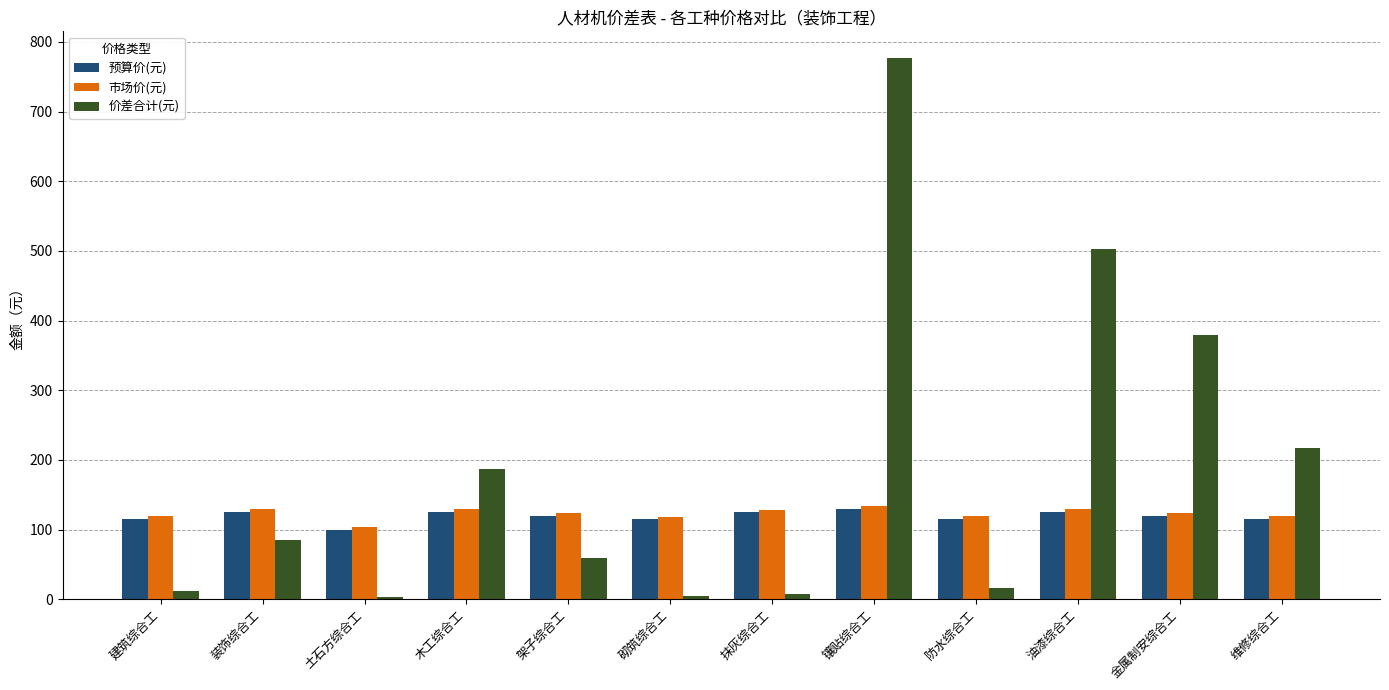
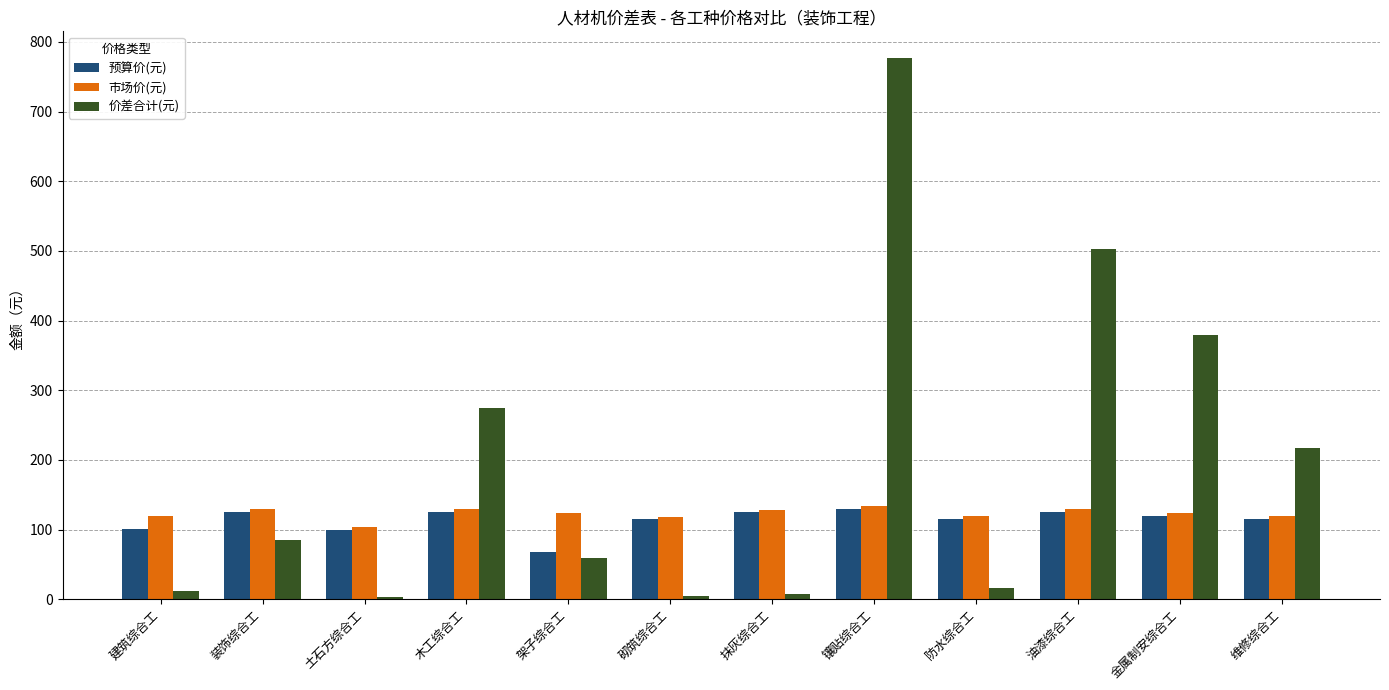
  {
    "预算价(元)": {
-     "建筑综合工": 120,
+     "建筑综合工": 100,
      "装饰综合工": 130,
      "土石方综合工": 100,
      "木工综合工": 130,
-     "架子综合工": 120,
+     "架子综合工": 70,
      "砌筑综合工": 120,
      "抹灰综合工": 130,
      "镶贴综合工": 130,
      "防水综合工": 120,
      "油漆综合工": 130,
      "金属制安综合工": 120,
      "维修综合工": 120
    },
    "市场价(元)": {
      "建筑综合工": 120,
      "装饰综合工": 130,
      "土石方综合工": 100,
      "木工综合工": 130,
      "架子综合工": 120,
      "砌筑综合工": 120,
      "抹灰综合工": 130,
      "镶贴综合工": 130,
      "防水综合工": 120,
      "油漆综合工": 130,
      "金属制安综合工": 120,
      "维修综合工": 120
    },
    "价差合计(元)": {
      "建筑综合工": 10,
      "装饰综合工": 90,
-     "木工综合工": 190,
+     "木工综合工": 270,
      "架子综合工": 60,
      "砌筑综合工": 0,
      "抹灰综合工": 10,
      "镶贴综合工": 780,
      "防水综合工": 20,
      "油漆综合工": 500,
      "金属制安综合工": 380,
      "维修综合工": 220
    }
  }
